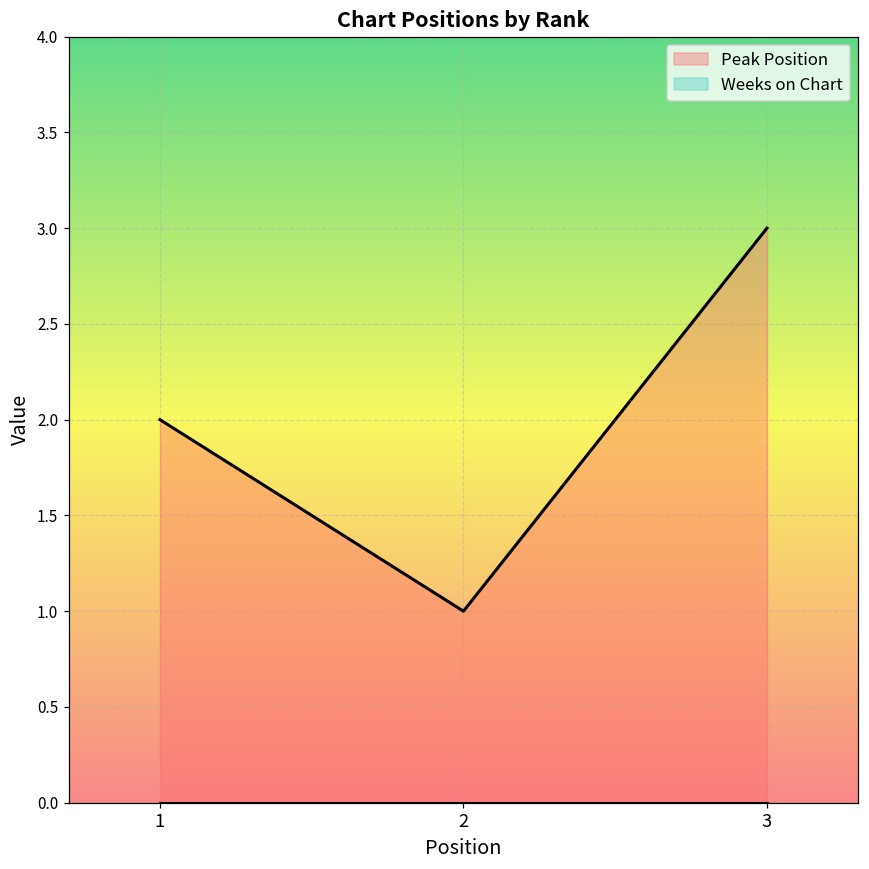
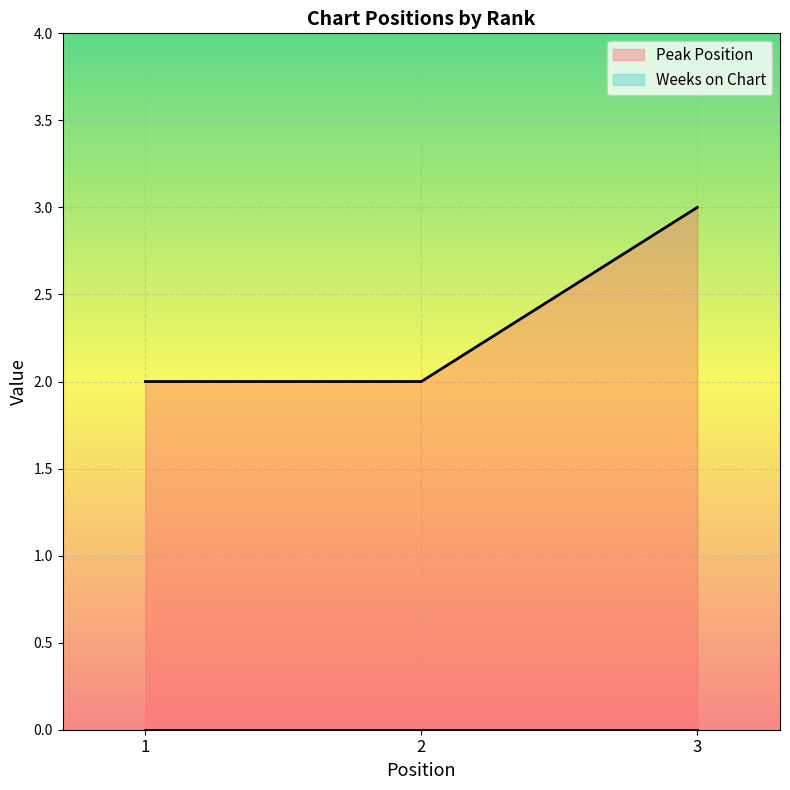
  {
    "Peak Position": {
      "1": 2,
-     "2": 1,
+     "2": 2,
      "3": 3
    },
    "Weeks on Chart": {
      "1": 0,
      "2": 0,
      "3": 0
    }
  }
